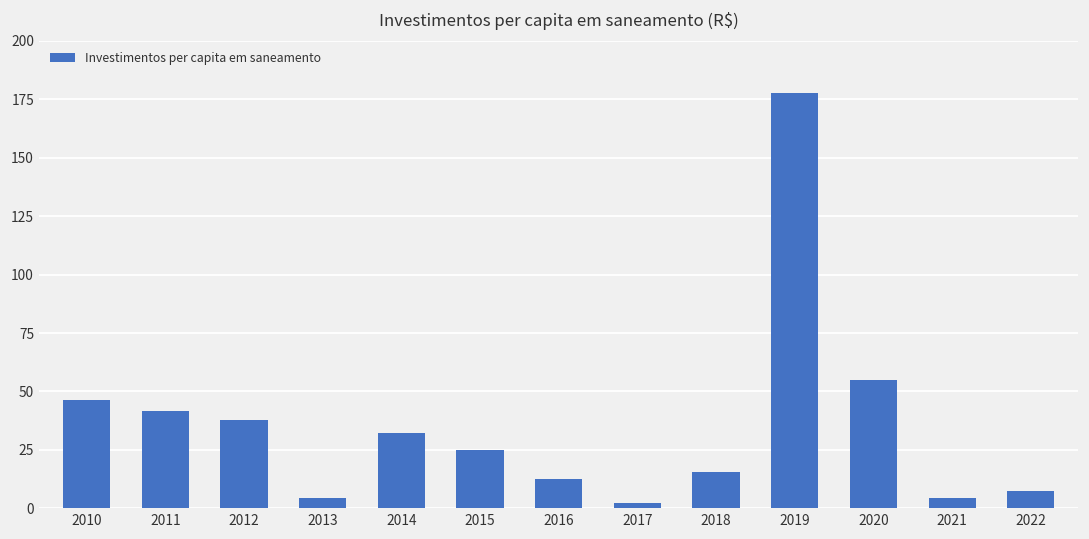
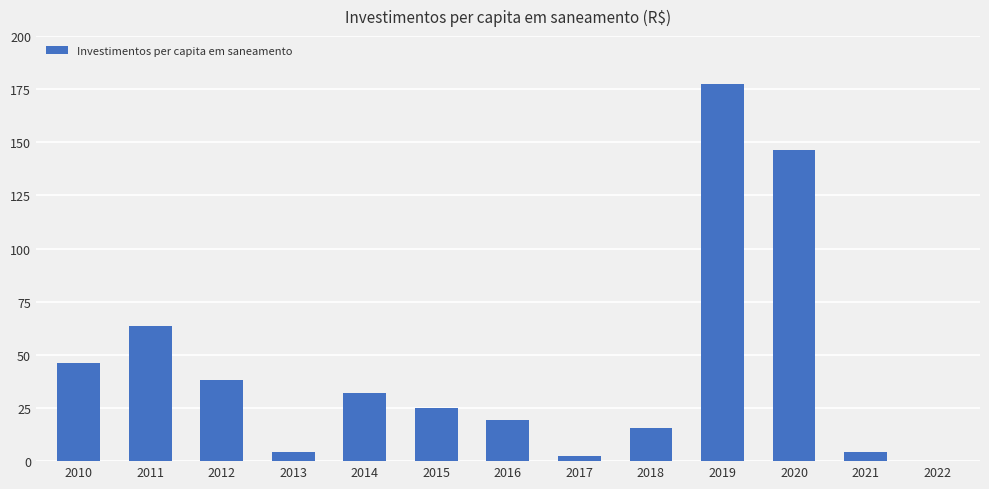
  {
    "2010": 46,
-   "2011": 42,
+   "2011": 63,
    "2012": 38,
    "2013": 4,
    "2014": 32,
    "2015": 25,
-   "2016": 13,
+   "2016": 19,
    "2017": 2,
    "2018": 16,
    "2019": 178,
-   "2020": 55,
+   "2020": 147,
    "2021": 4,
-   "2022": 8
+   "2022": 0
  }
